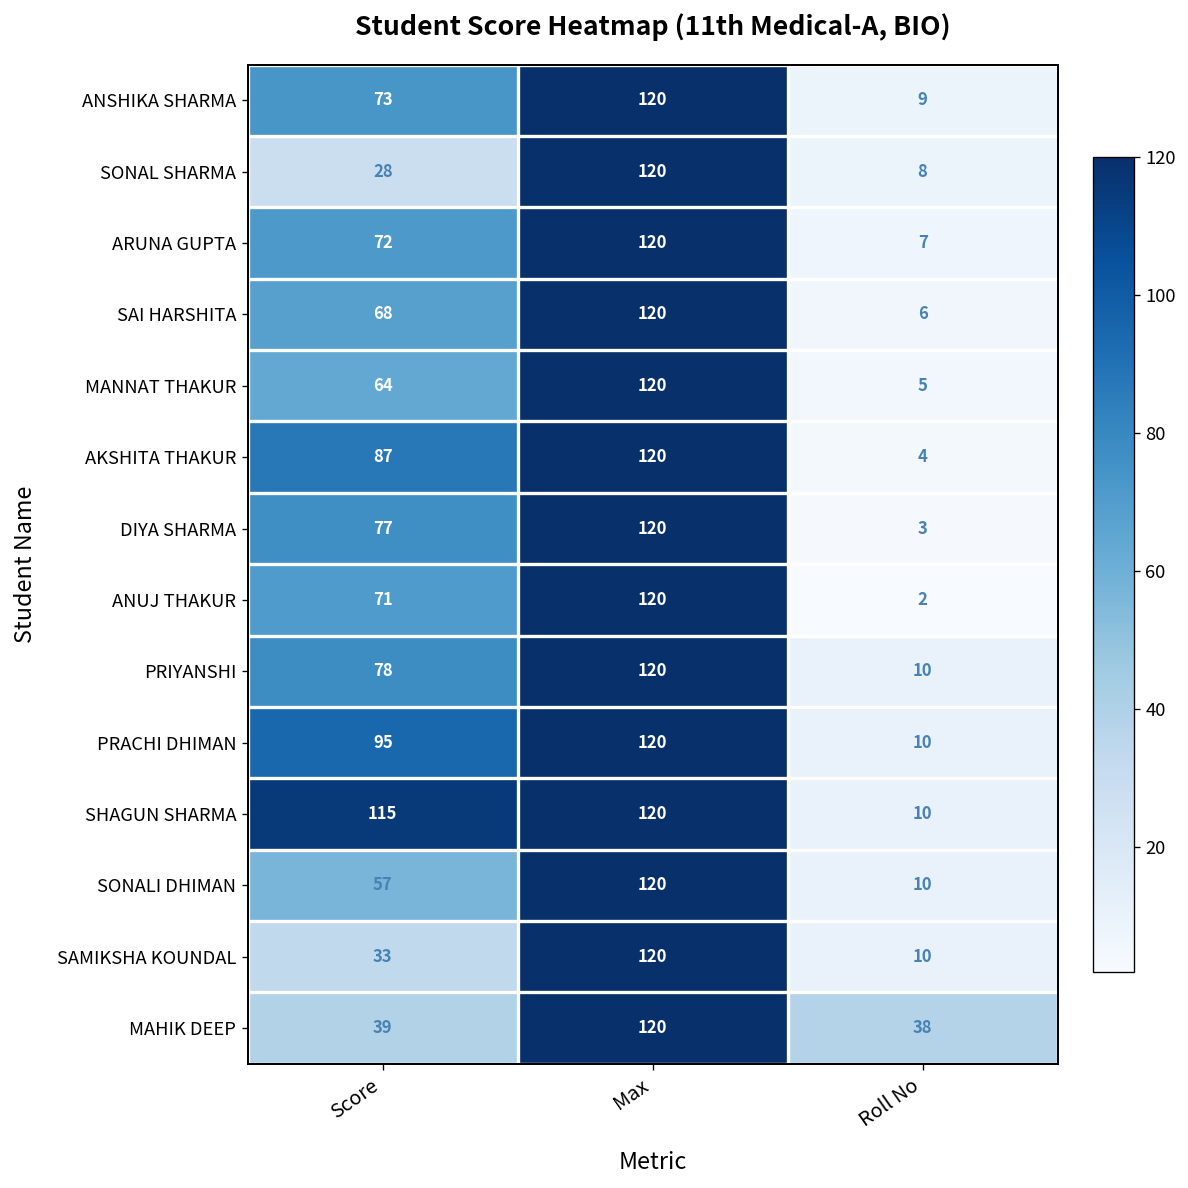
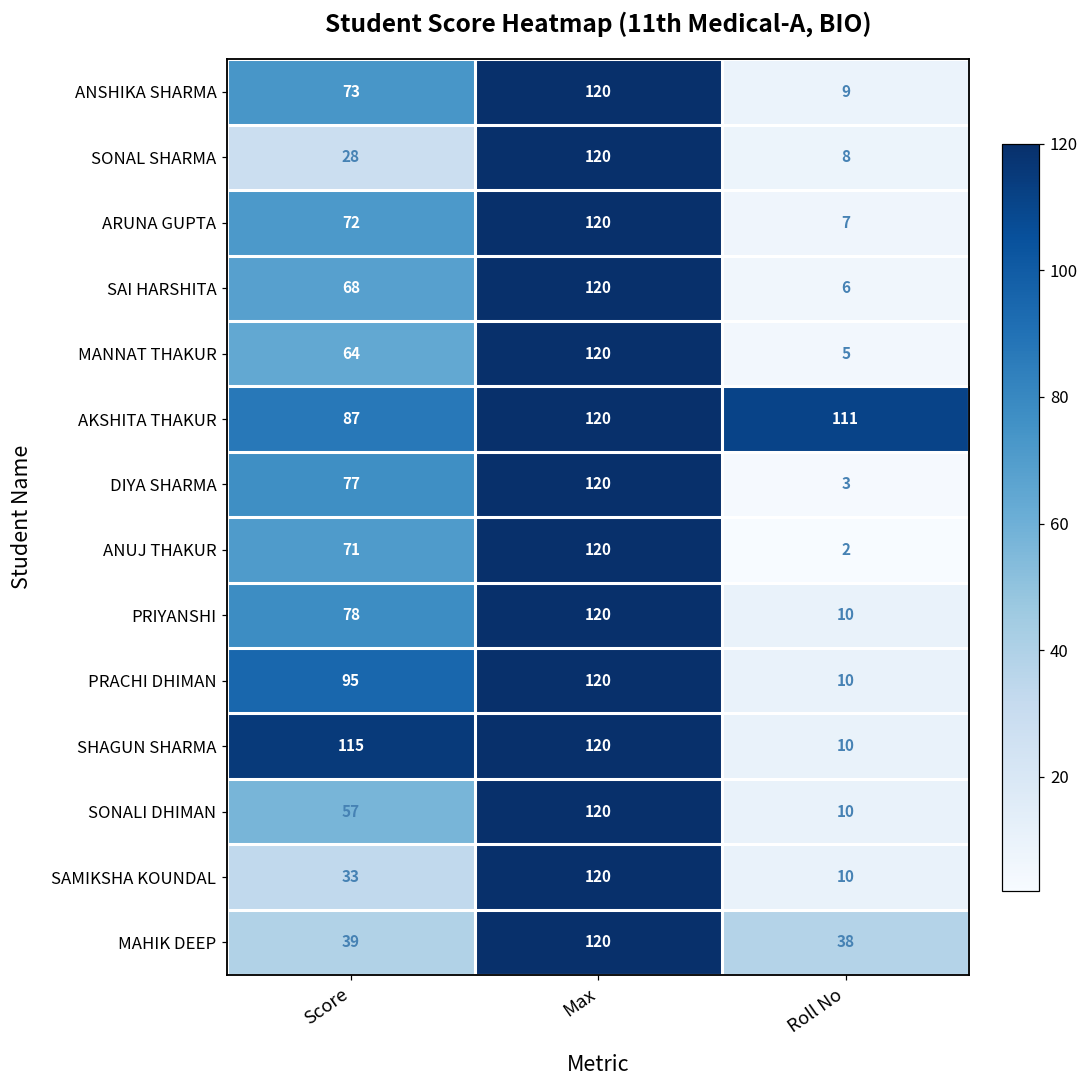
  {
    "ANSHIKA SHARMA": {
      "Score": 73,
      "Max": 120,
      "Roll No": 9
    },
    "SONAL SHARMA": {
      "Score": 28,
      "Max": 120,
      "Roll No": 8
    },
    "ARUNA GUPTA": {
      "Score": 72,
      "Max": 120,
      "Roll No": 7
    },
    "SAI HARSHITA": {
      "Score": 68,
      "Max": 120,
      "Roll No": 6
    },
    "MANNAT THAKUR": {
      "Score": 64,
      "Max": 120,
      "Roll No": 5
    },
    "AKSHITA THAKUR": {
      "Score": 87,
      "Max": 120,
-     "Roll No": 4
+     "Roll No": 111
    },
    "DIYA SHARMA": {
      "Score": 77,
      "Max": 120,
      "Roll No": 3
    },
    "ANUJ THAKUR": {
      "Score": 71,
      "Max": 120,
      "Roll No": 2
    },
    "PRIYANSHI": {
      "Score": 78,
      "Max": 120,
      "Roll No": 10
    },
    "PRACHI DHIMAN": {
      "Score": 95,
      "Max": 120,
      "Roll No": 10
    },
    "SHAGUN SHARMA": {
      "Score": 115,
      "Max": 120,
      "Roll No": 10
    },
    "SONALI DHIMAN": {
      "Score": 57,
      "Max": 120,
      "Roll No": 10
    },
    "SAMIKSHA KOUNDAL": {
      "Score": 33,
      "Max": 120,
      "Roll No": 10
    },
    "MAHIK DEEP": {
      "Score": 39,
      "Max": 120,
      "Roll No": 38
    }
  }
